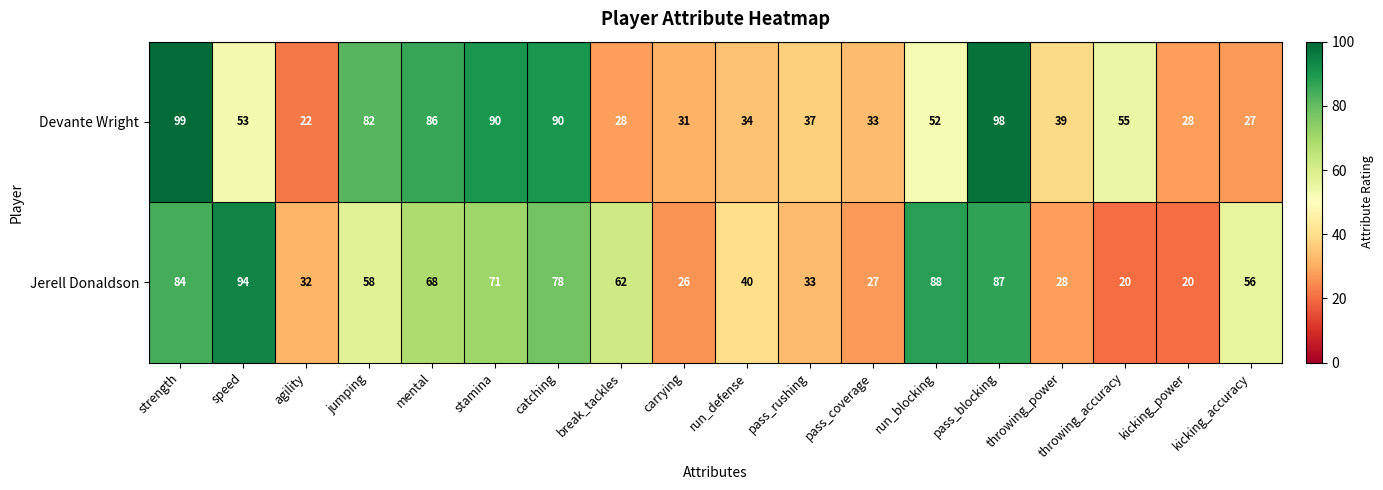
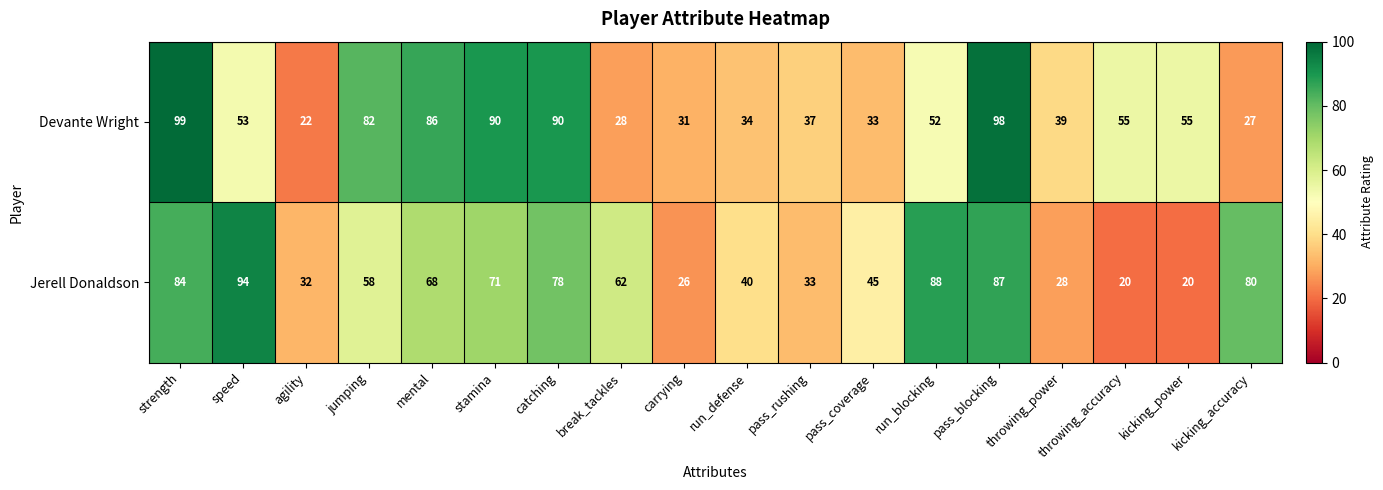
  {
    "Devante Wright": {
      "strength": 99,
      "speed": 53,
      "agility": 22,
      "jumping": 82,
      "mental": 86,
      "stamina": 90,
      "catching": 90,
      "break_tackles": 28,
      "carrying": 31,
      "run_defense": 34,
      "pass_rushing": 37,
      "pass_coverage": 33,
      "run_blocking": 52,
      "pass_blocking": 98,
      "throwing_power": 39,
      "throwing_accuracy": 55,
-     "kicking_power": 28,
+     "kicking_power": 55,
      "kicking_accuracy": 27
    },
    "Jerell Donaldson": {
      "strength": 84,
      "speed": 94,
      "agility": 32,
      "jumping": 58,
      "mental": 68,
      "stamina": 71,
      "catching": 78,
      "break_tackles": 62,
      "carrying": 26,
      "run_defense": 40,
      "pass_rushing": 33,
-     "pass_coverage": 27,
+     "pass_coverage": 45,
      "run_blocking": 88,
      "pass_blocking": 87,
      "throwing_power": 28,
      "throwing_accuracy": 20,
      "kicking_power": 20,
-     "kicking_accuracy": 56
+     "kicking_accuracy": 80
    }
  }
